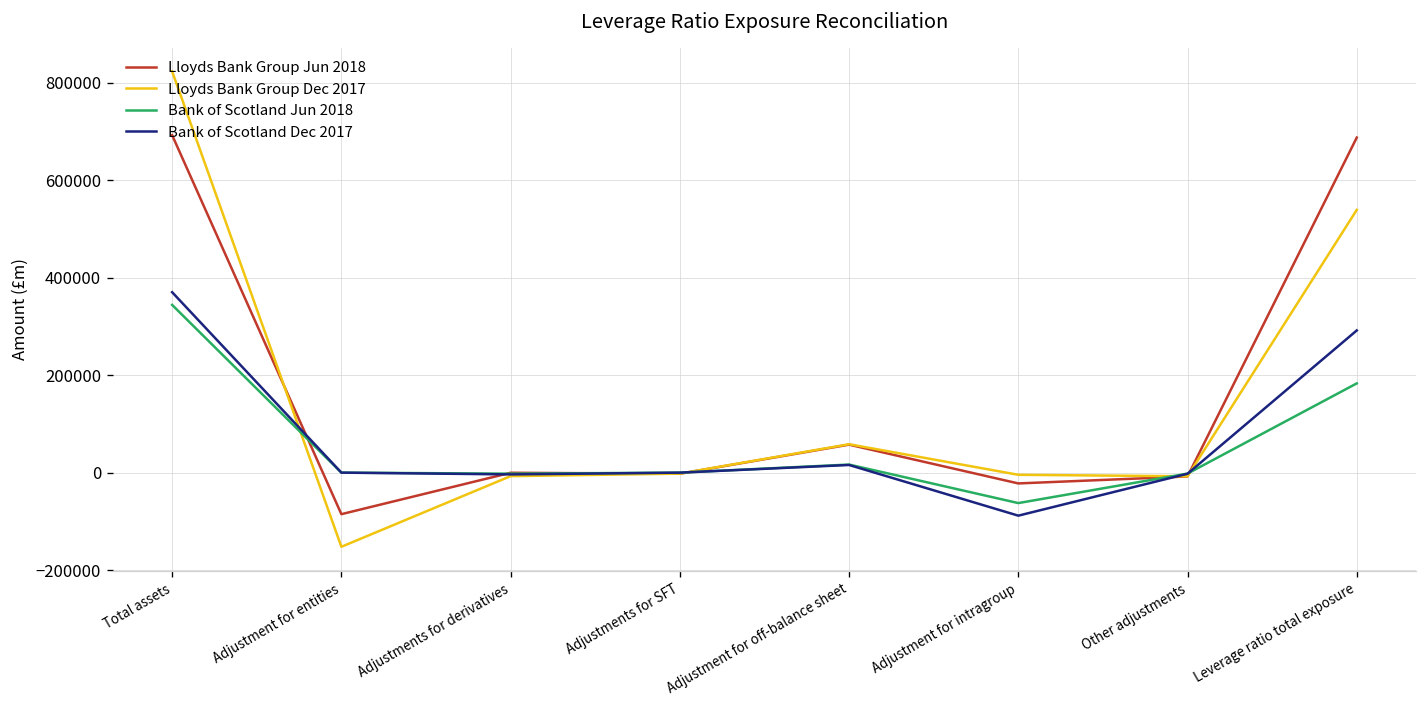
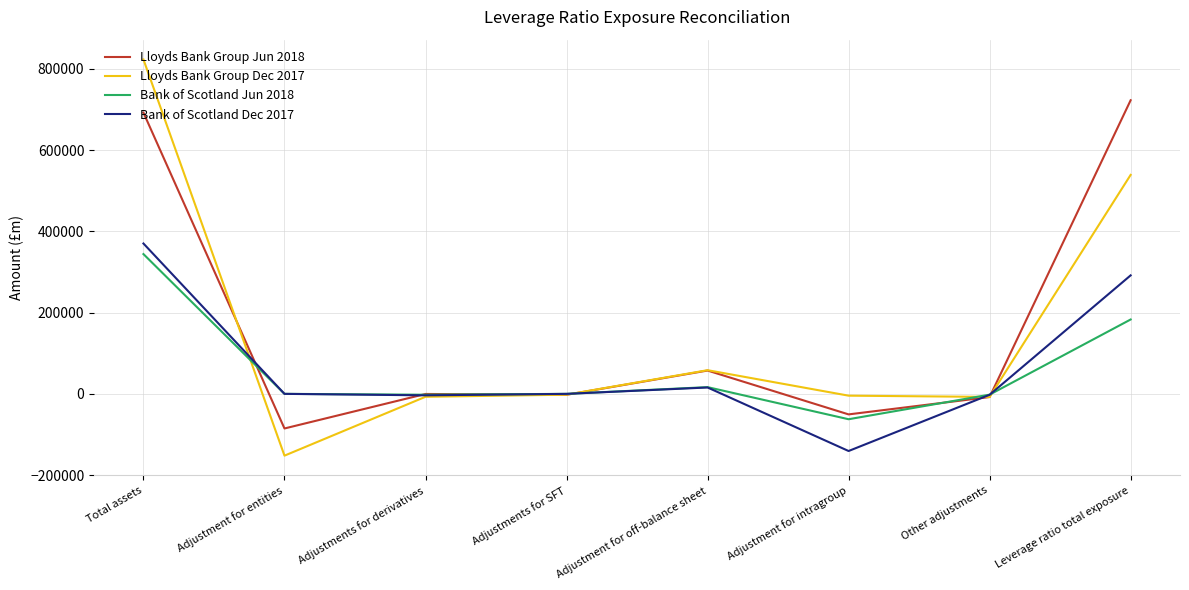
  {
    "Lloyds Bank Group Jun 2018": {
      "Total assets": 690000,
      "Adjustment for entities": -90000,
-     "Adjustment for intragroup": -20000,
-     "Leverage ratio total exposure": 690000
+     "Adjustment for intragroup": -50000,
+     "Leverage ratio total exposure": 720000
    },
    "Lloyds Bank Group Dec 2017": {
      "Total assets": 820000,
      "Adjustment for entities": -150000,
      "Adjustment for intragroup": 0,
      "Leverage ratio total exposure": 540000
    },
    "Bank of Scotland Jun 2018": {
      "Total assets": 340000,
      "Adjustment for intragroup": -60000,
      "Leverage ratio total exposure": 180000
    },
    "Bank of Scotland Dec 2017": {
      "Total assets": 370000,
-     "Adjustment for intragroup": -90000,
+     "Adjustment for intragroup": -140000,
      "Leverage ratio total exposure": 290000
    }
  }
